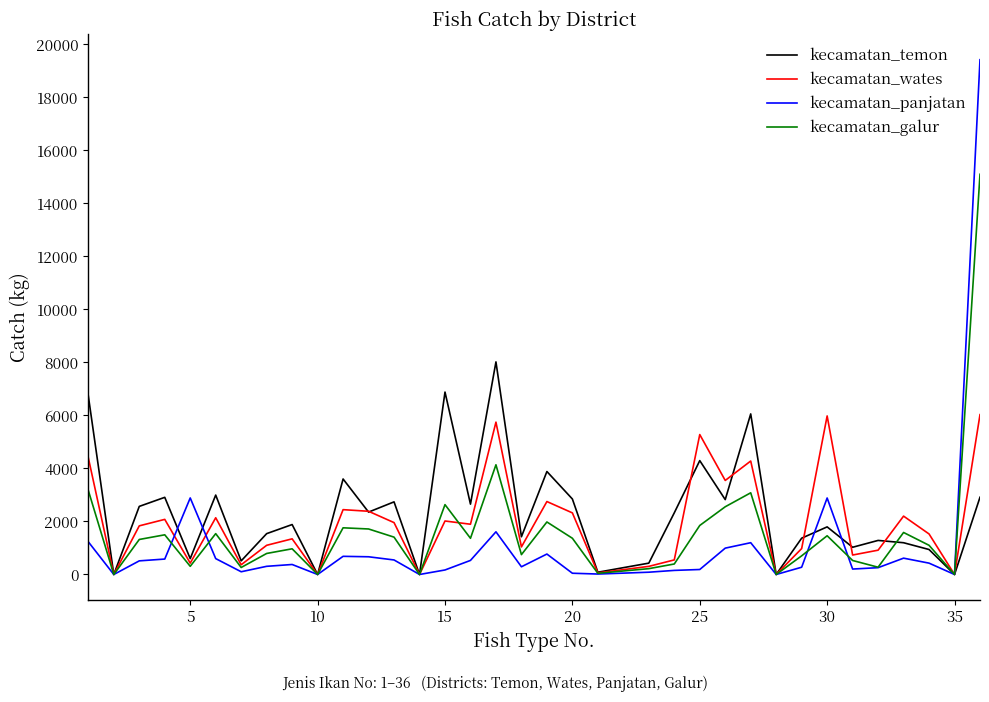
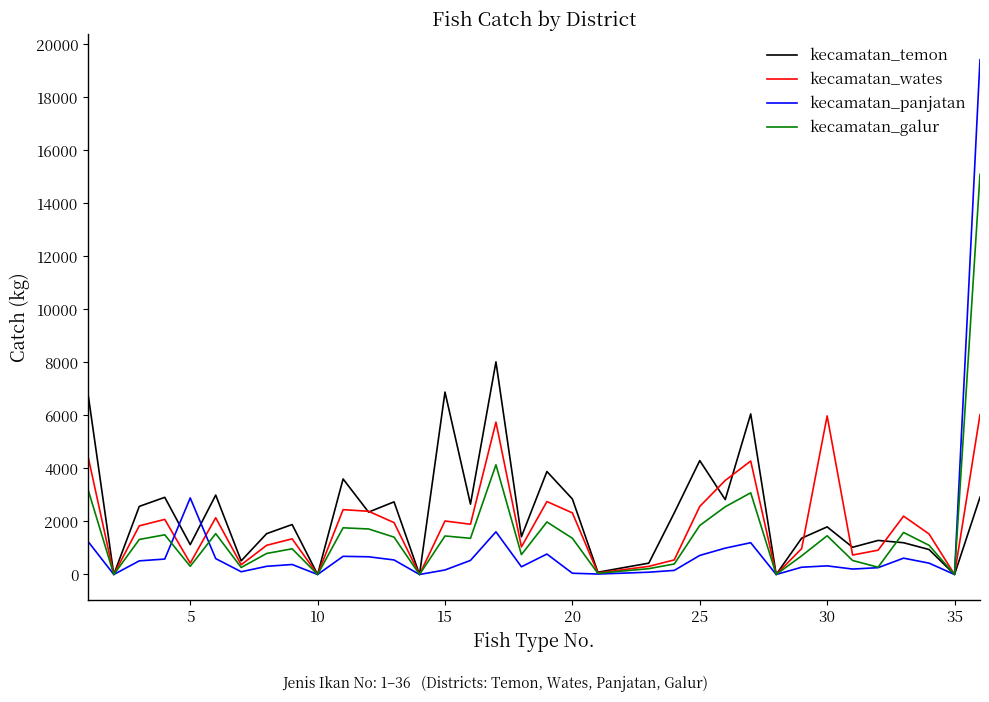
  {
    "kecamatan_temon": {
-     "5": 600,
+     "5": 1100,
      "15": 6900,
      "20": 2800,
      "25": 4300,
      "30": 1800
    },
    "kecamatan_wates": {
      "5": 400,
      "15": 2000,
      "20": 2300,
-     "25": 5300,
+     "25": 2600,
      "30": 6000
    },
    "kecamatan_panjatan": {
      "5": 2900,
      "15": 200,
      "20": 0,
-     "25": 200,
-     "30": 2900
+     "25": 700,
+     "30": 300
    },
    "kecamatan_galur": {
      "5": 300,
-     "15": 2600,
+     "15": 1500,
      "20": 1400,
      "25": 1800,
      "30": 1500
    }
  }
